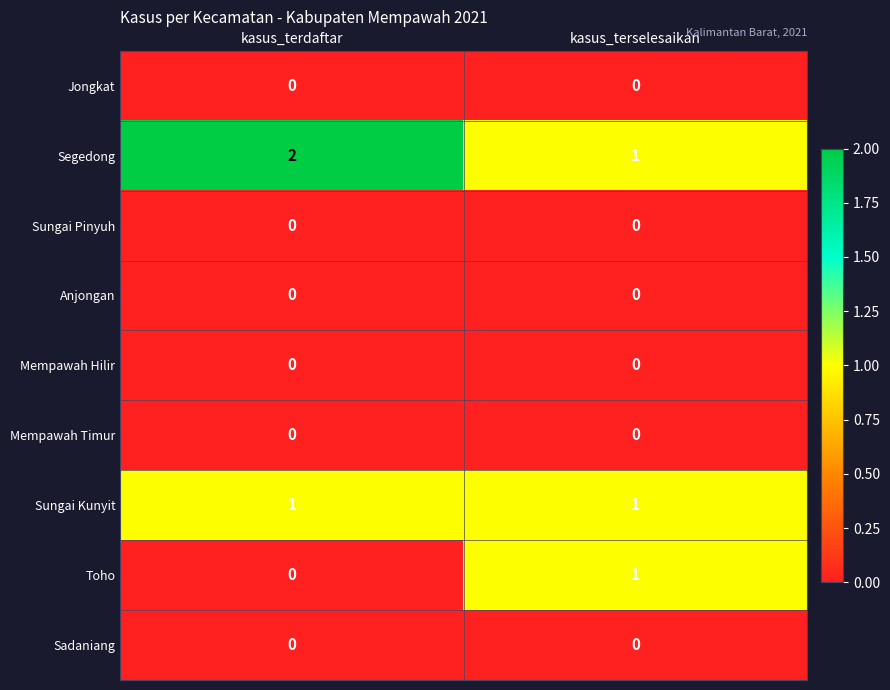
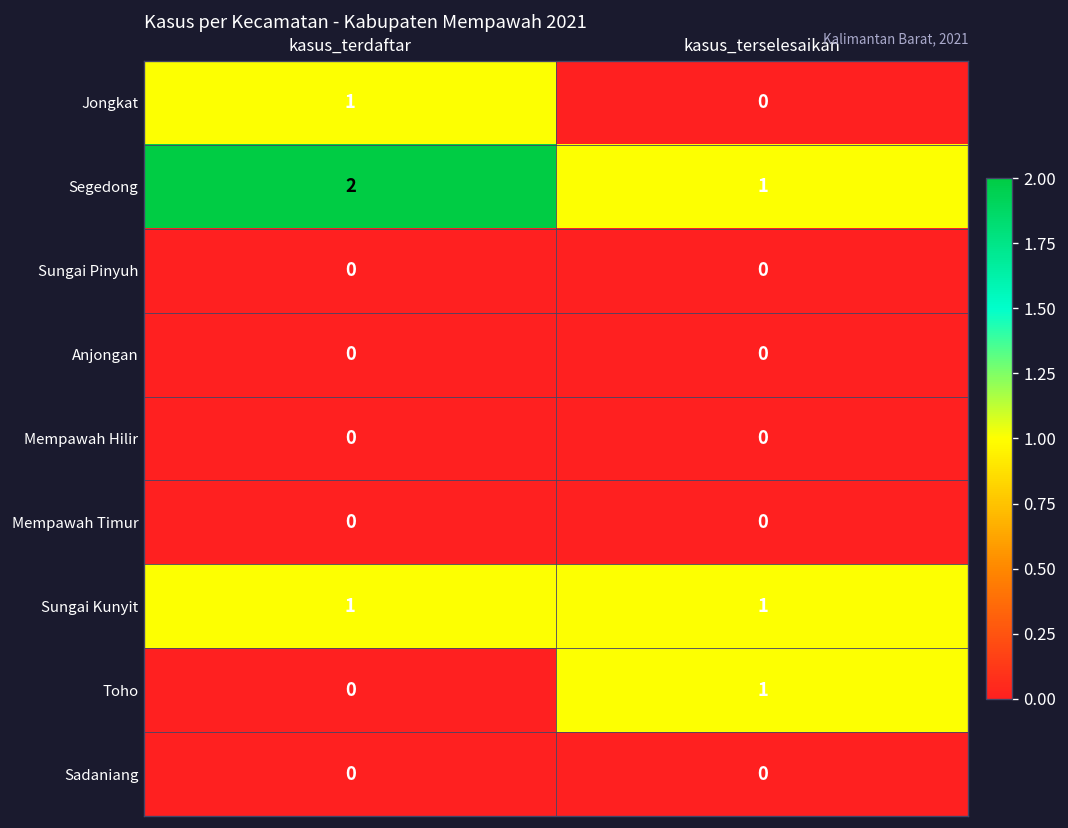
  {
    "Jongkat": {
-     "kasus_terdaftar": 0,
+     "kasus_terdaftar": 1,
      "kasus_terselesaikan": 0
    },
    "Segedong": {
      "kasus_terdaftar": 2,
      "kasus_terselesaikan": 1
    },
    "Sungai Pinyuh": {
      "kasus_terdaftar": 0,
      "kasus_terselesaikan": 0
    },
    "Anjongan": {
      "kasus_terdaftar": 0,
      "kasus_terselesaikan": 0
    },
    "Mempawah Hilir": {
      "kasus_terdaftar": 0,
      "kasus_terselesaikan": 0
    },
    "Mempawah Timur": {
      "kasus_terdaftar": 0,
      "kasus_terselesaikan": 0
    },
    "Sungai Kunyit": {
      "kasus_terdaftar": 1,
      "kasus_terselesaikan": 1
    },
    "Toho": {
      "kasus_terdaftar": 0,
      "kasus_terselesaikan": 1
    },
    "Sadaniang": {
      "kasus_terdaftar": 0,
      "kasus_terselesaikan": 0
    }
  }
